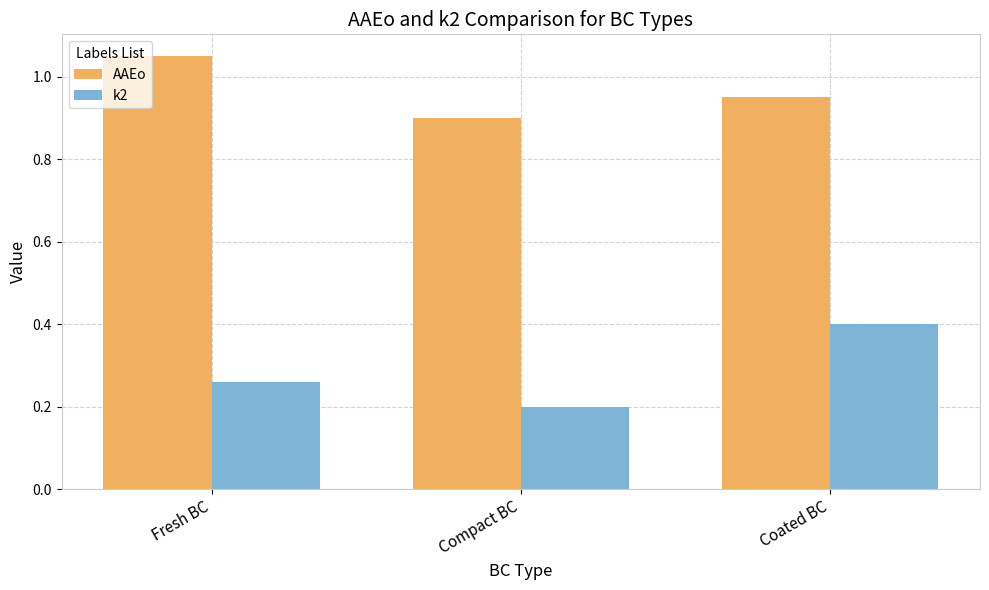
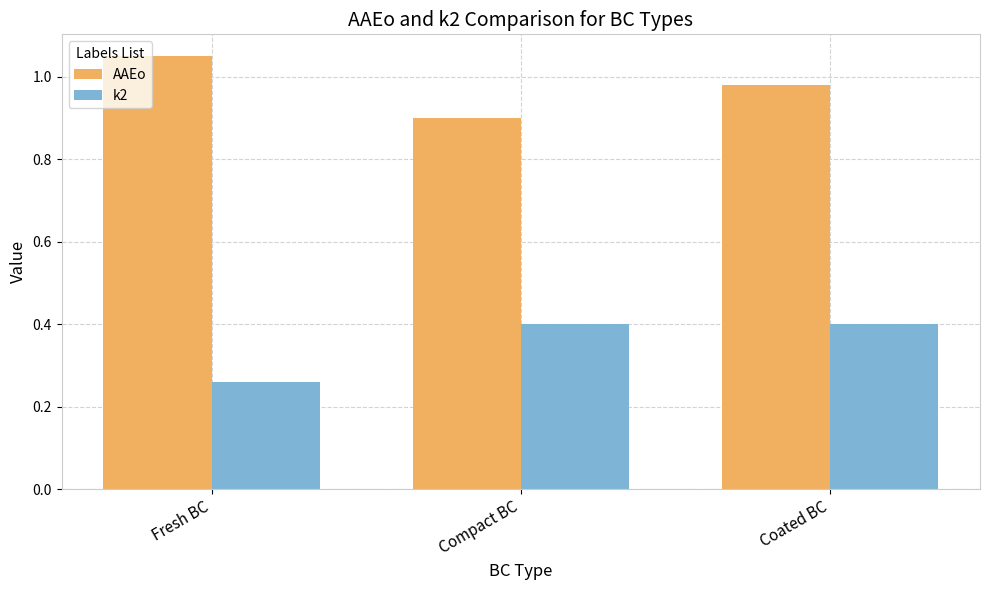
  {
    "AAEo": {
      "Fresh BC": 1.05,
      "Compact BC": 0.90,
-     "Coated BC": 0.95
+     "Coated BC": 0.98
    },
    "k2": {
      "Fresh BC": 0.26,
-     "Compact BC": 0.2,
+     "Compact BC": 0.4,
      "Coated BC": 0.4
    }
  }
